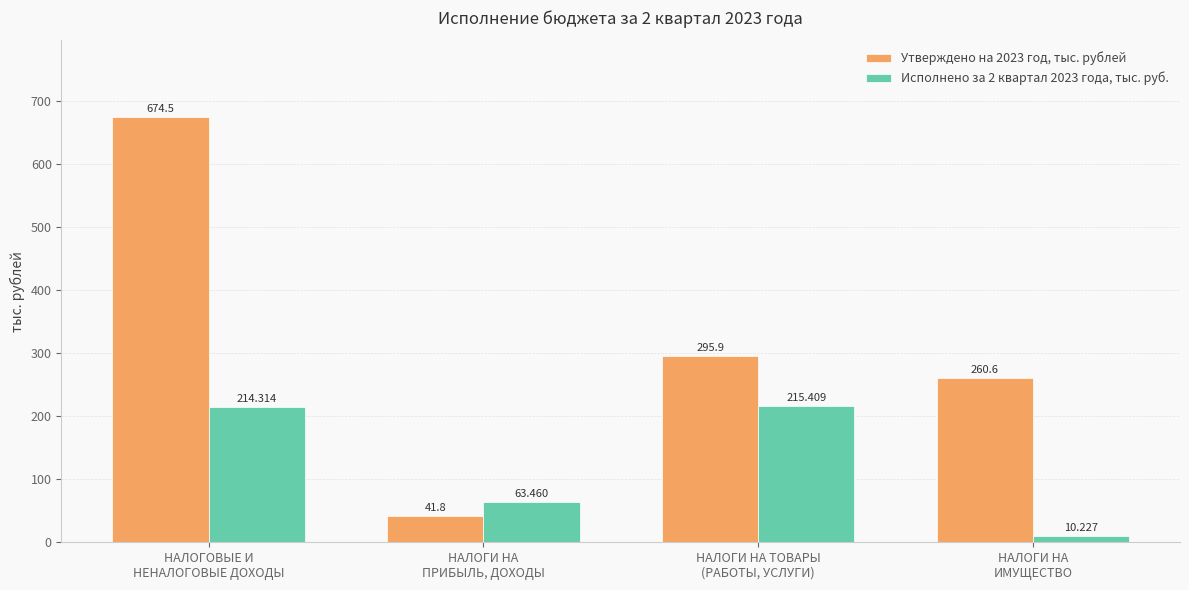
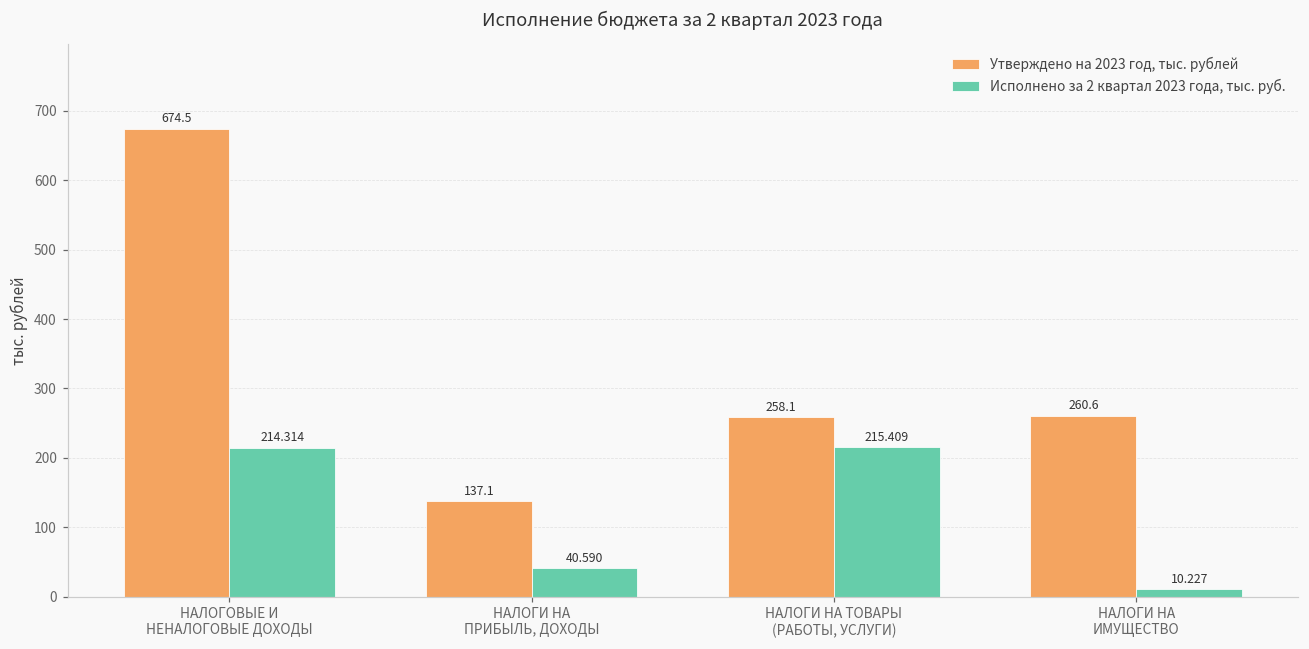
  {
    "Утверждено на 2023 год, тыс. рублей": {
      "НАЛОГОВЫЕ И НЕНАЛОГОВЫЕ ДОХОДЫ": 674.5,
-     "НАЛОГИ НА ПРИБЫЛЬ, ДОХОДЫ": 41.8,
-     "НАЛОГИ НА ТОВАРЫ (РАБОТЫ, УСЛУГИ)": 295.9,
+     "НАЛОГИ НА ПРИБЫЛЬ, ДОХОДЫ": 137.1,
+     "НАЛОГИ НА ТОВАРЫ (РАБОТЫ, УСЛУГИ)": 258.1,
      "НАЛОГИ НА ИМУЩЕСТВО": 260.6
    },
    "Исполнено за 2 квартал 2023 года, тыс. руб.": {
      "НАЛОГОВЫЕ И НЕНАЛОГОВЫЕ ДОХОДЫ": 214.314,
-     "НАЛОГИ НА ПРИБЫЛЬ, ДОХОДЫ": 63.460,
+     "НАЛОГИ НА ПРИБЫЛЬ, ДОХОДЫ": 40.590,
      "НАЛОГИ НА ТОВАРЫ (РАБОТЫ, УСЛУГИ)": 215.409,
      "НАЛОГИ НА ИМУЩЕСТВО": 10.227
    }
  }
